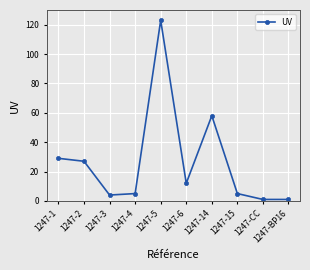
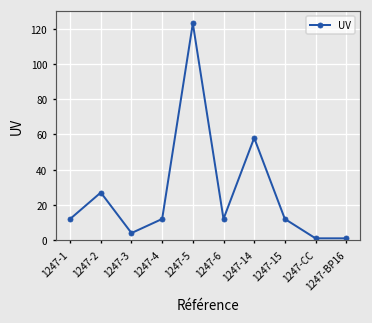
  {
-   "1247-1": 29,
+   "1247-1": 12,
    "1247-2": 27,
    "1247-3": 4,
-   "1247-4": 5,
+   "1247-4": 12,
    "1247-5": 123,
    "1247-6": 12,
    "1247-14": 58,
-   "1247-15": 5,
+   "1247-15": 12,
    "1247-CC": 1,
    "1247-BP16": 1
  }
